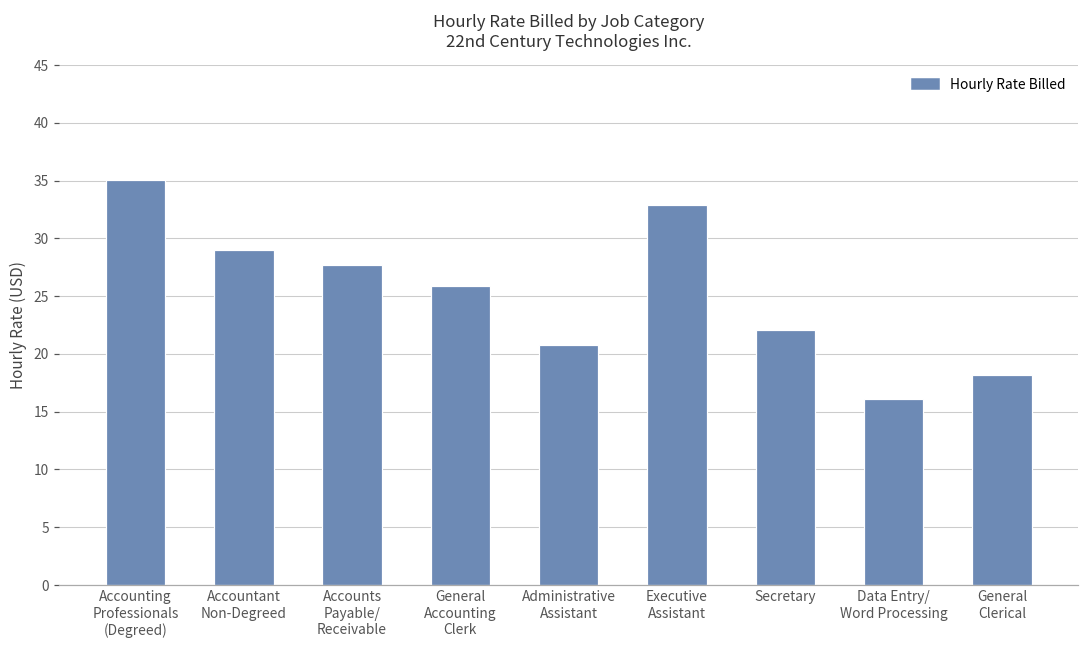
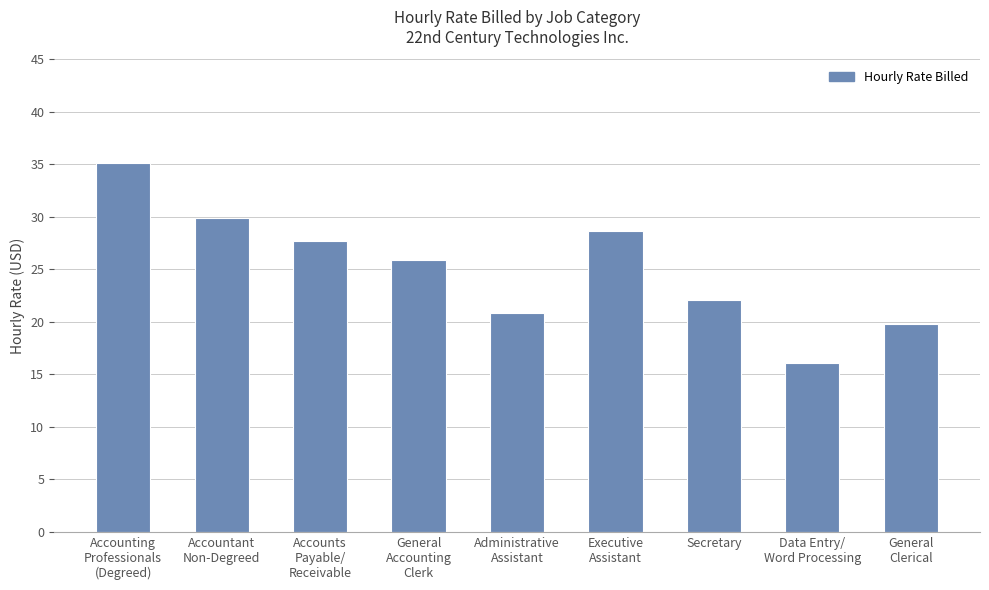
  {
    "Accounting Professionals (Degreed)": 35.1,
-   "Accountant Non-Degreed": 29.0,
+   "Accountant Non-Degreed": 29.9,
    "Accounts Payable/ Receivable": 27.7,
    "General Accounting Clerk": 25.9,
    "Administrative Assistant": 20.8,
-   "Executive Assistant": 32.9,
+   "Executive Assistant": 28.6,
    "Secretary": 22.1,
    "Data Entry/ Word Processing": 16.1,
-   "General Clerical": 18.2
+   "General Clerical": 19.8
  }
